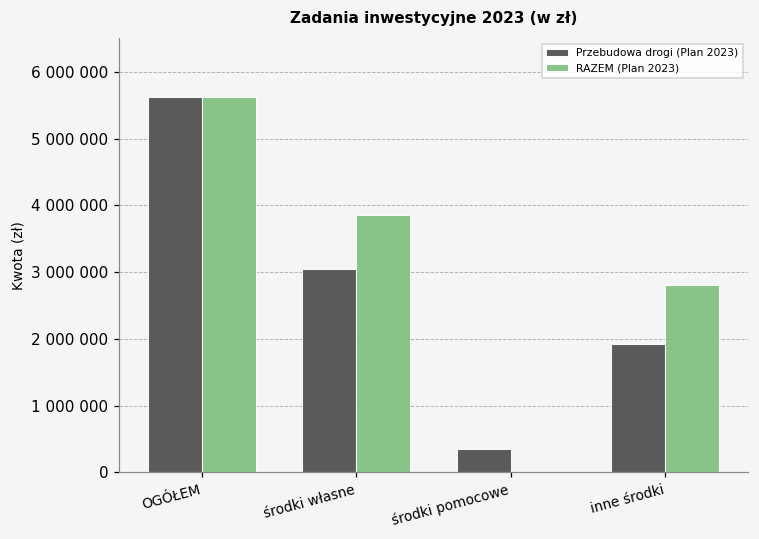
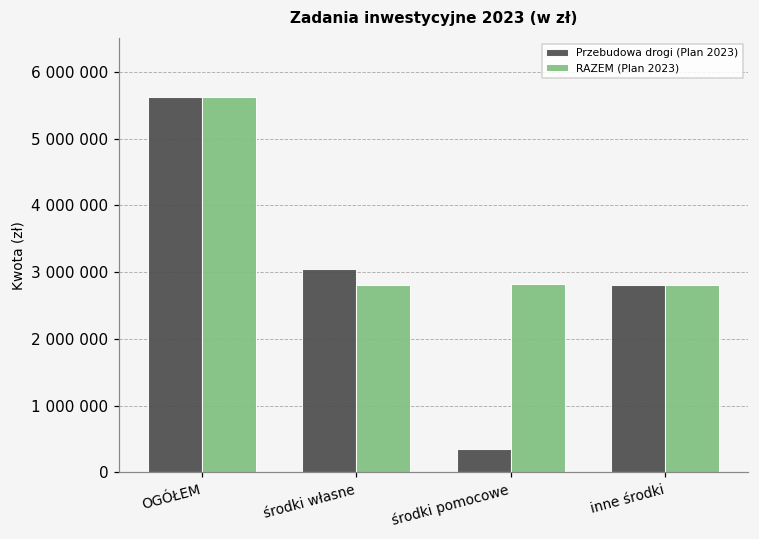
  {
    "Przebudowa drogi (Plan 2023)": {
      "OGÓŁEM": 5600000,
      "środki własne": 3000000,
      "środki pomocowe": 300000,
-     "inne środki": 1900000
+     "inne środki": 2800000
    },
    "RAZEM (Plan 2023)": {
      "OGÓŁEM": 5600000,
-     "środki własne": 3900000,
-     "środki pomocowe": 0,
+     "środki własne": 2800000,
+     "środki pomocowe": 2800000,
      "inne środki": 2800000
    }
  }
